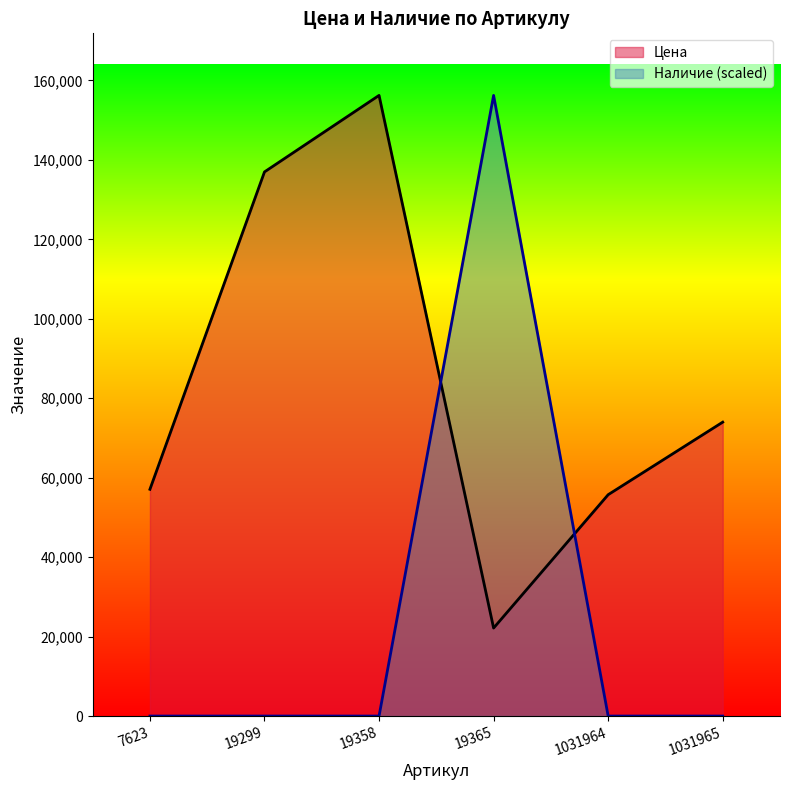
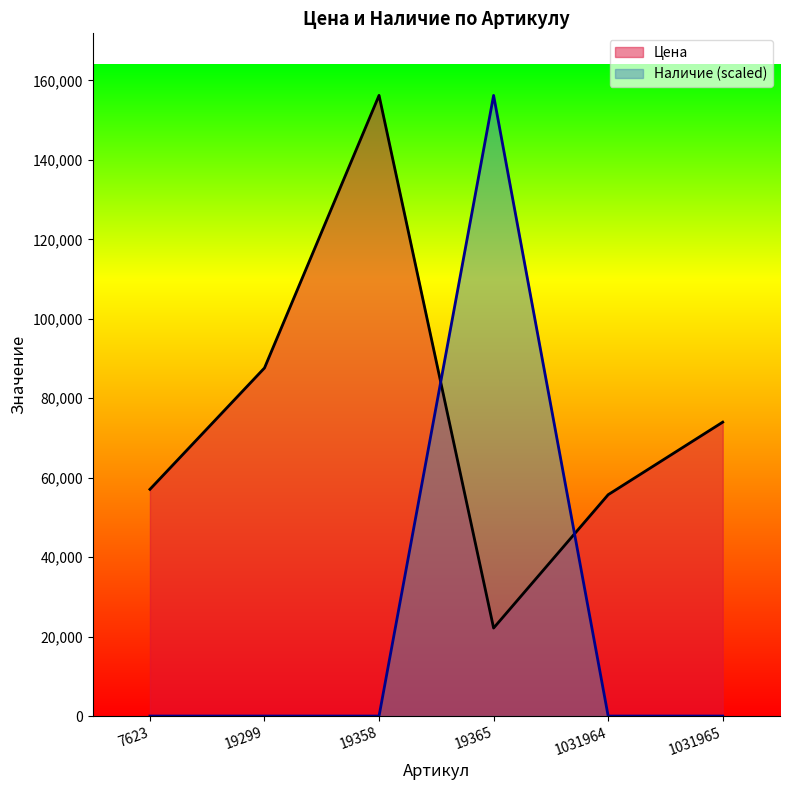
  {
    "Цена": {
      "7623": "57,000",
-     "19299": "137,000",
+     "19299": "88,000",
      "19358": "156,000",
      "19365": "22,000",
      "1031964": "56,000",
      "1031965": "74,000"
    },
    "Наличие (scaled)": {
      "7623": "0",
      "19299": "0",
      "19358": "0",
      "19365": "156,000",
      "1031964": "0",
      "1031965": "0"
    }
  }
